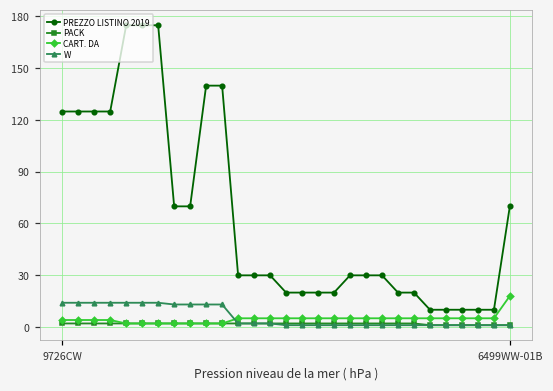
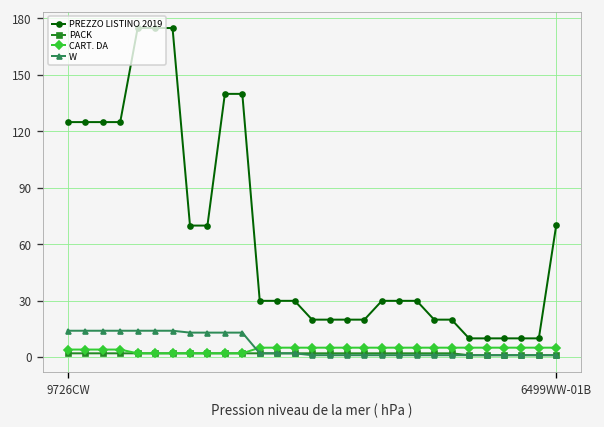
  {
    "PREZZO LISTINO 2019": {
      "9726CW": 125,
      "6499WW-01B": 70
    },
    "CART. DA": {
      "9726CW": 4,
-     "6499WW-01B": 18
+     "6499WW-01B": 5
    }
  }
